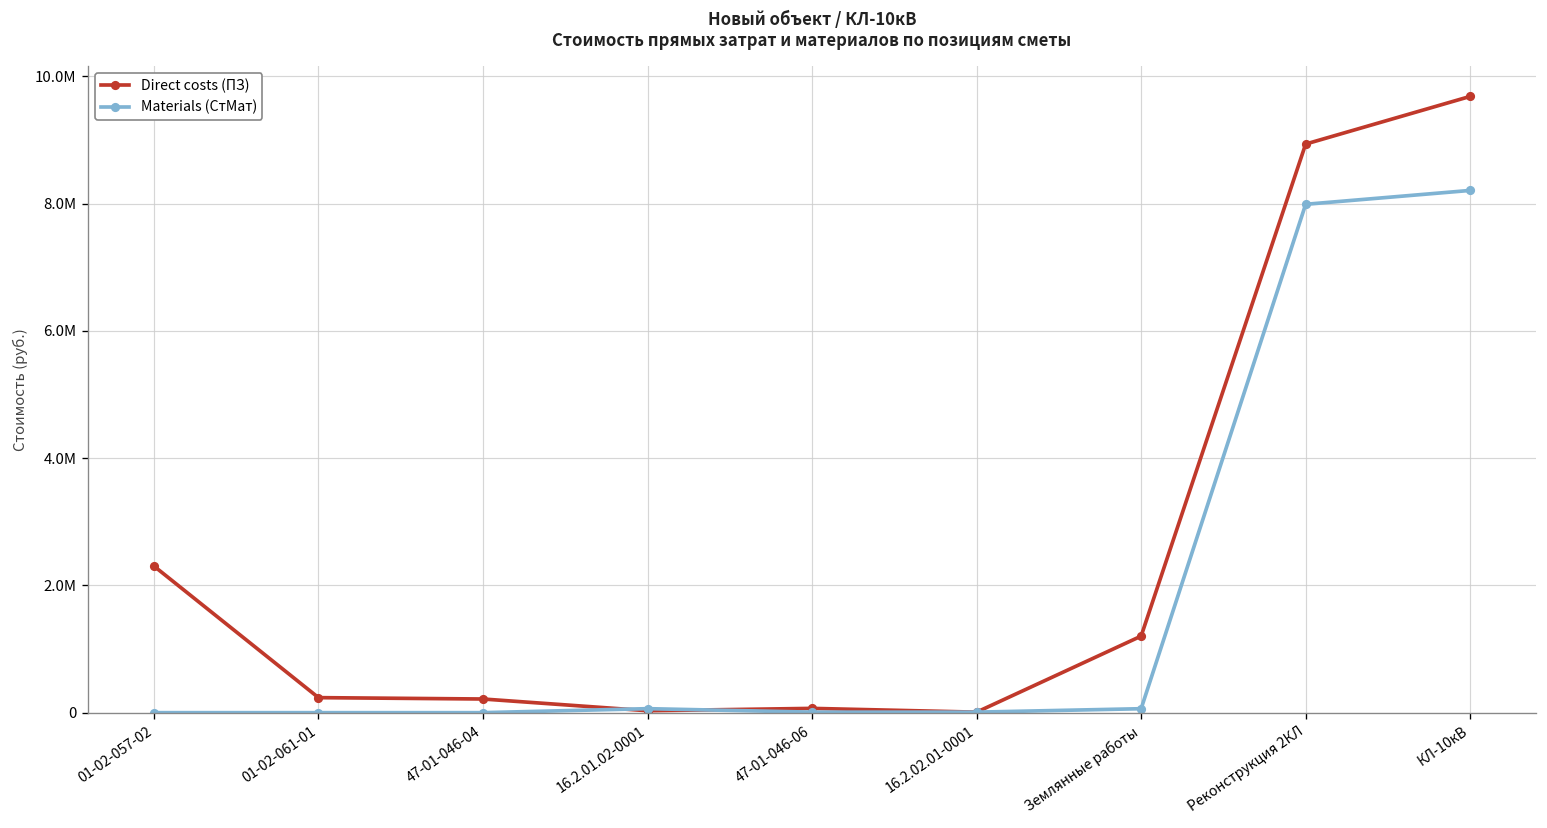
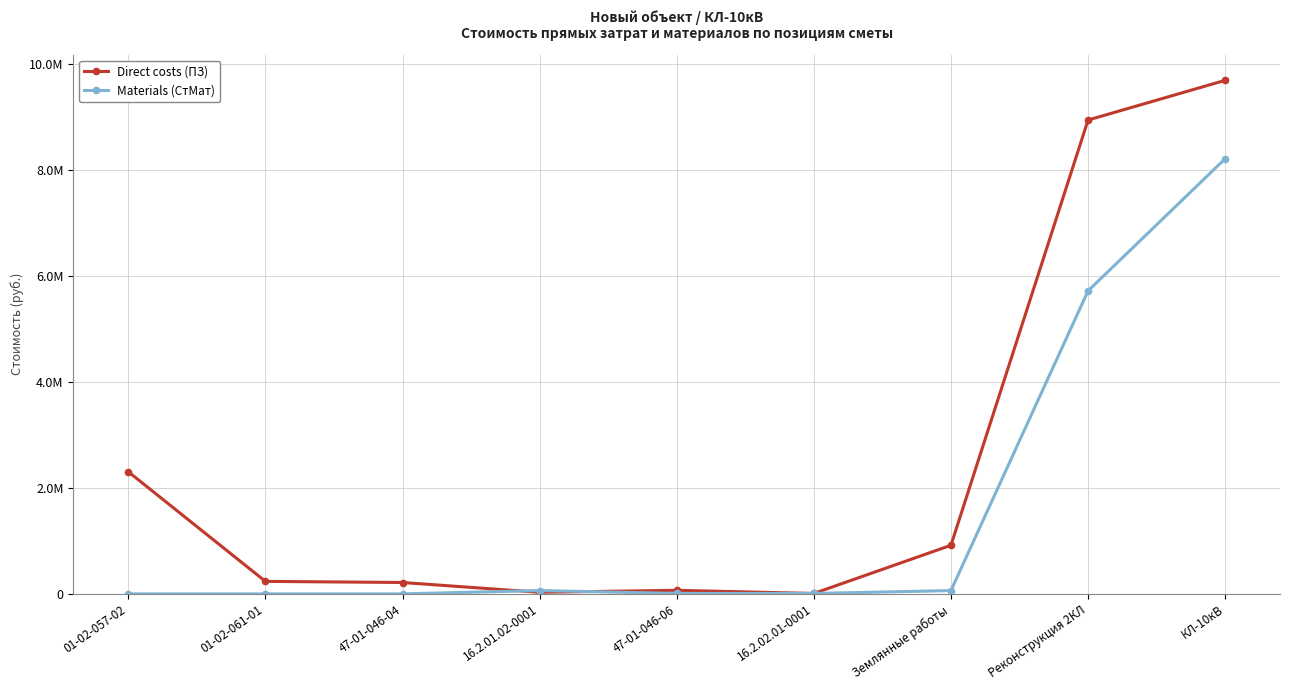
  {
    "Direct costs (ПЗ)": {
      "01-02-057-02": 2300000,
      "01-02-061-01": 200000,
      "47-01-046-04": 200000,
      "47-01-046-06": 100000,
-     "Землянные работы": 1200000,
+     "Землянные работы": 900000,
      "Реконструкция 2КЛ": 8900000,
      "КЛ-10кВ": 9700000
    },
    "Materials (СтМат)": {
      "01-02-057-02": 0,
      "01-02-061-01": 0,
      "47-01-046-04": 0,
      "47-01-046-06": 0,
      "Землянные работы": 100000,
-     "Реконструкция 2КЛ": 8000000,
+     "Реконструкция 2КЛ": 5700000,
      "КЛ-10кВ": 8200000
    }
  }
